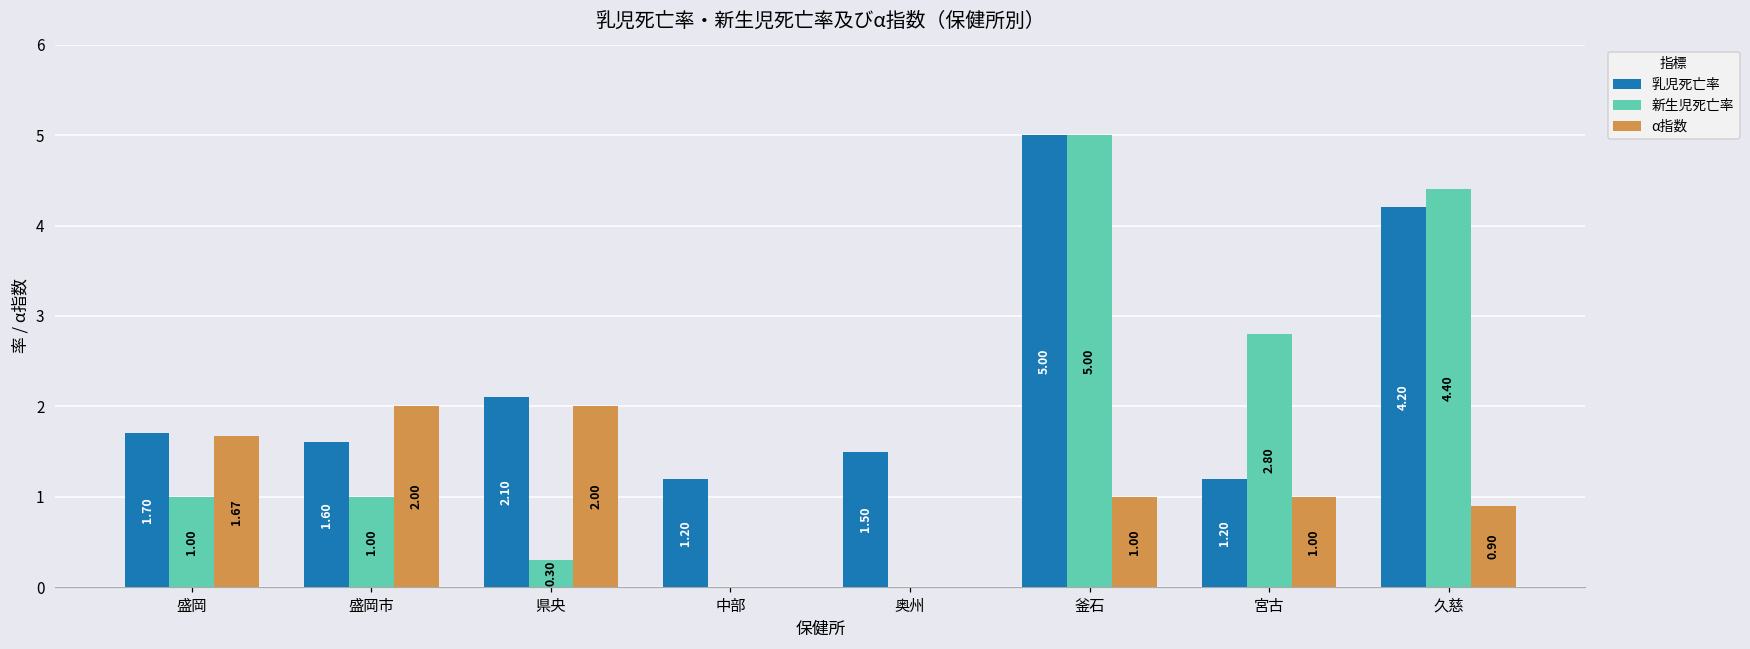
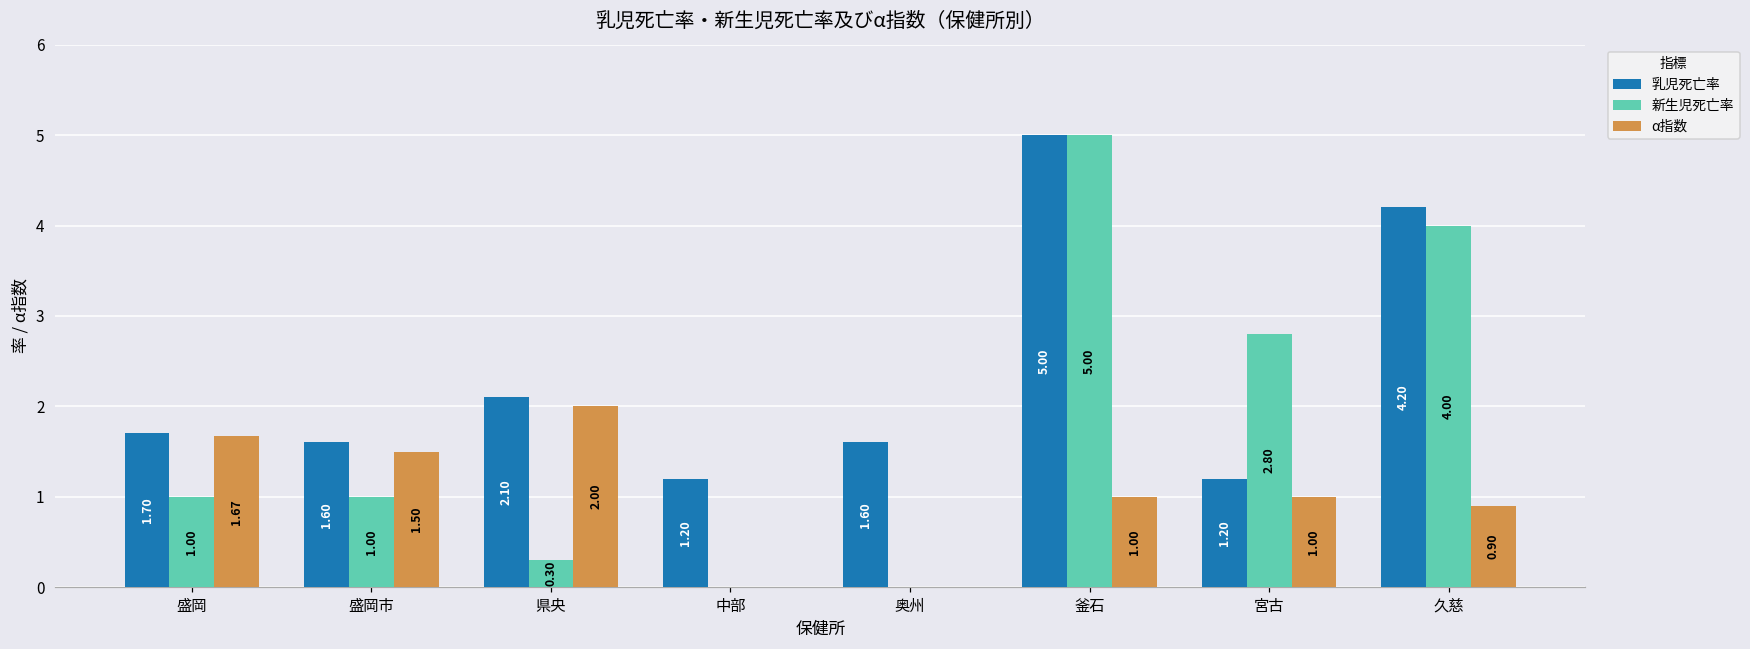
  {
    "乳児死亡率": {
      "盛岡": 1.70,
      "盛岡市": 1.60,
      "県央": 2.10,
      "中部": 1.20,
-     "奥州": 1.50,
+     "奥州": 1.60,
      "釜石": 5.00,
      "宮古": 1.20,
      "久慈": 4.20
    },
    "新生児死亡率": {
      "盛岡": 1.00,
      "盛岡市": 1.00,
      "県央": 0.30,
      "釜石": 5.00,
      "宮古": 2.80,
-     "久慈": 4.40
+     "久慈": 4.00
    },
    "α指数": {
      "盛岡": 1.67,
-     "盛岡市": 2.00,
+     "盛岡市": 1.50,
      "県央": 2.00,
      "釜石": 1.00,
      "宮古": 1.00,
      "久慈": 0.90
    }
  }
